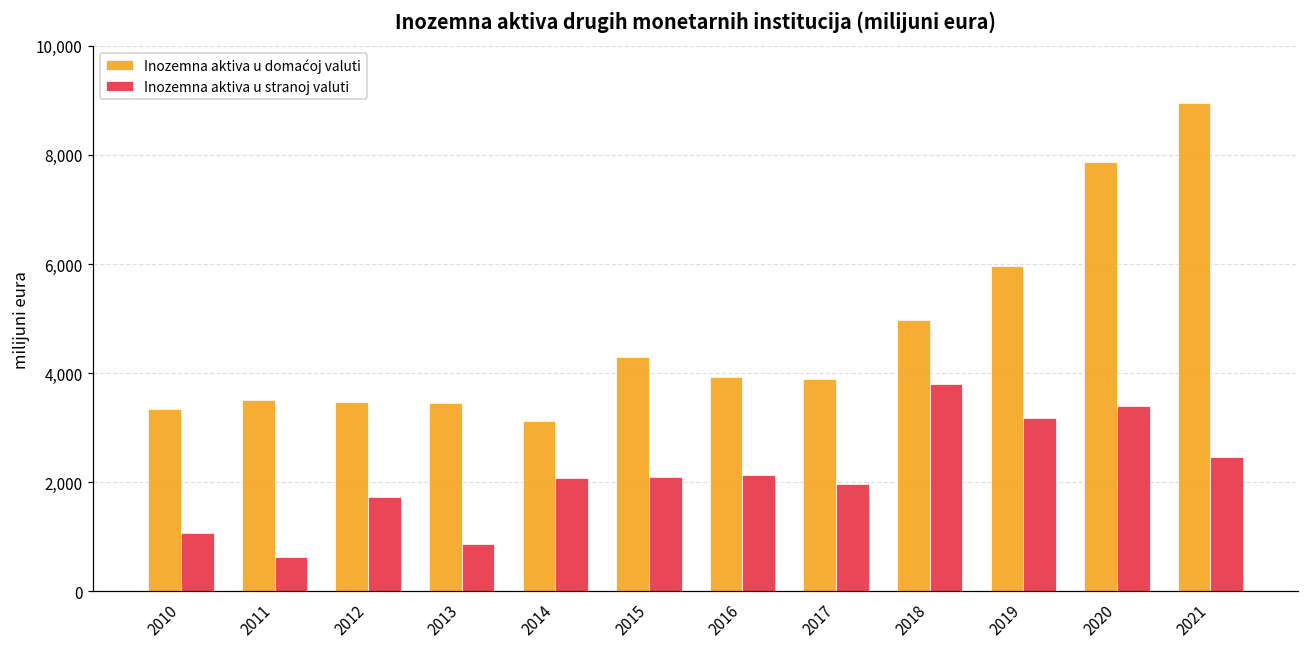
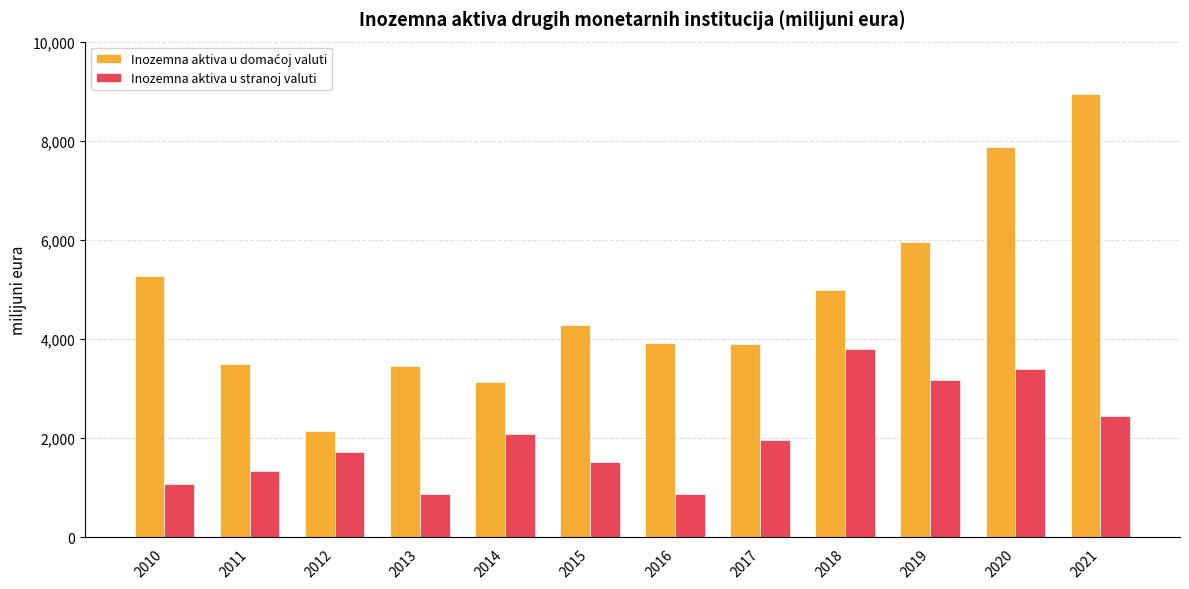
  {
    "Inozemna aktiva u domaćoj valuti": {
-     "2010": "3,400",
+     "2010": "5,300",
      "2011": "3,500",
-     "2012": "3,500",
+     "2012": "2,200",
      "2013": "3,500",
      "2014": "3,100",
      "2015": "4,300",
      "2016": "3,900",
      "2017": "3,900",
      "2018": "5,000",
      "2019": "6,000",
      "2020": "7,900",
      "2021": "8,900"
    },
    "Inozemna aktiva u stranoj valuti": {
      "2010": "1,100",
-     "2011": "600",
+     "2011": "1,300",
      "2012": "1,700",
      "2013": "900",
      "2014": "2,100",
-     "2015": "2,100",
-     "2016": "2,100",
+     "2015": "1,500",
+     "2016": "900",
      "2017": "2,000",
      "2018": "3,800",
      "2019": "3,200",
      "2020": "3,400",
      "2021": "2,500"
    }
  }
